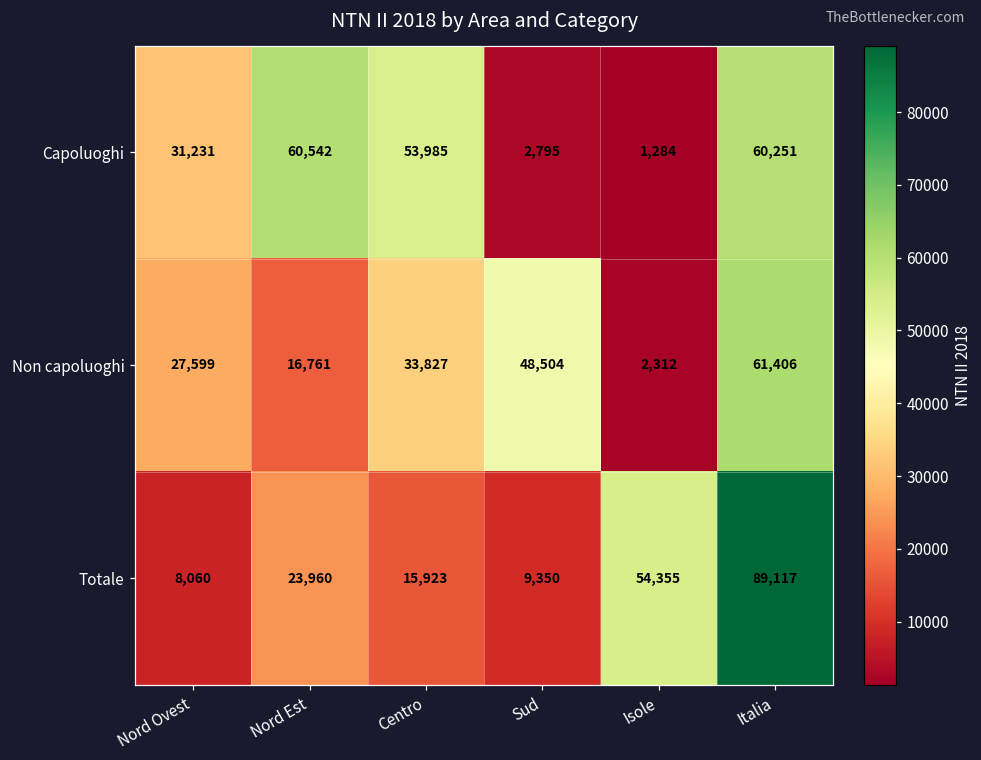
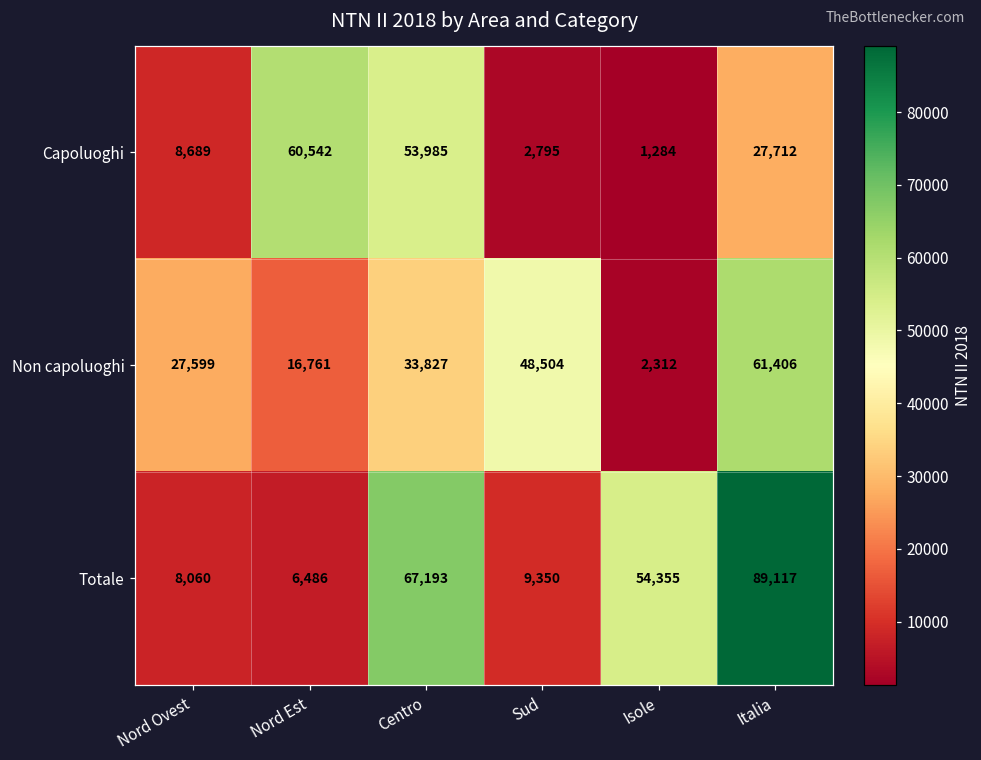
  {
    "Capoluoghi": {
-     "Nord Ovest": "31,231",
+     "Nord Ovest": "8,689",
      "Nord Est": "60,542",
      "Centro": "53,985",
      "Sud": "2,795",
      "Isole": "1,284",
-     "Italia": "60,251"
+     "Italia": "27,712"
    },
    "Non capoluoghi": {
      "Nord Ovest": "27,599",
      "Nord Est": "16,761",
      "Centro": "33,827",
      "Sud": "48,504",
      "Isole": "2,312",
      "Italia": "61,406"
    },
    "Totale": {
      "Nord Ovest": "8,060",
-     "Nord Est": "23,960",
-     "Centro": "15,923",
+     "Nord Est": "6,486",
+     "Centro": "67,193",
      "Sud": "9,350",
      "Isole": "54,355",
      "Italia": "89,117"
    }
  }
